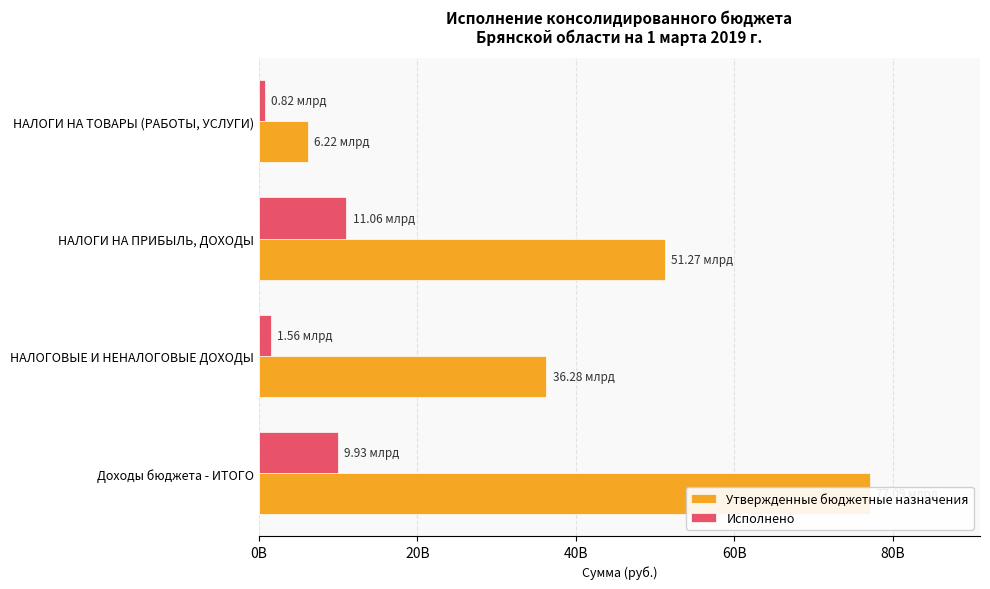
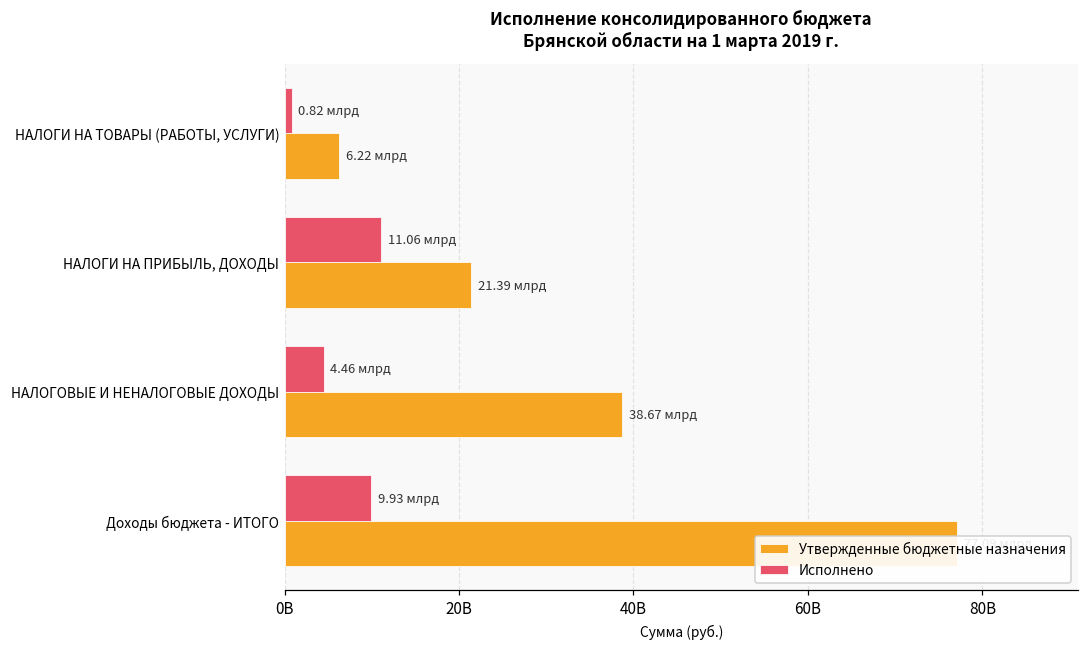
  {
    "Утвержденные бюджетные назначения": {
-     "НАЛОГИ НА ПРИБЫЛЬ, ДОХОДЫ": 51.27,
-     "НАЛОГОВЫЕ И НЕНАЛОГОВЫЕ ДОХОДЫ": 36.28
+     "НАЛОГИ НА ПРИБЫЛЬ, ДОХОДЫ": 21.39,
+     "НАЛОГОВЫЕ И НЕНАЛОГОВЫЕ ДОХОДЫ": 38.67
    },
    "Исполнено": {
-     "НАЛОГОВЫЕ И НЕНАЛОГОВЫЕ ДОХОДЫ": 1.56
+     "НАЛОГОВЫЕ И НЕНАЛОГОВЫЕ ДОХОДЫ": 4.46
    }
  }
